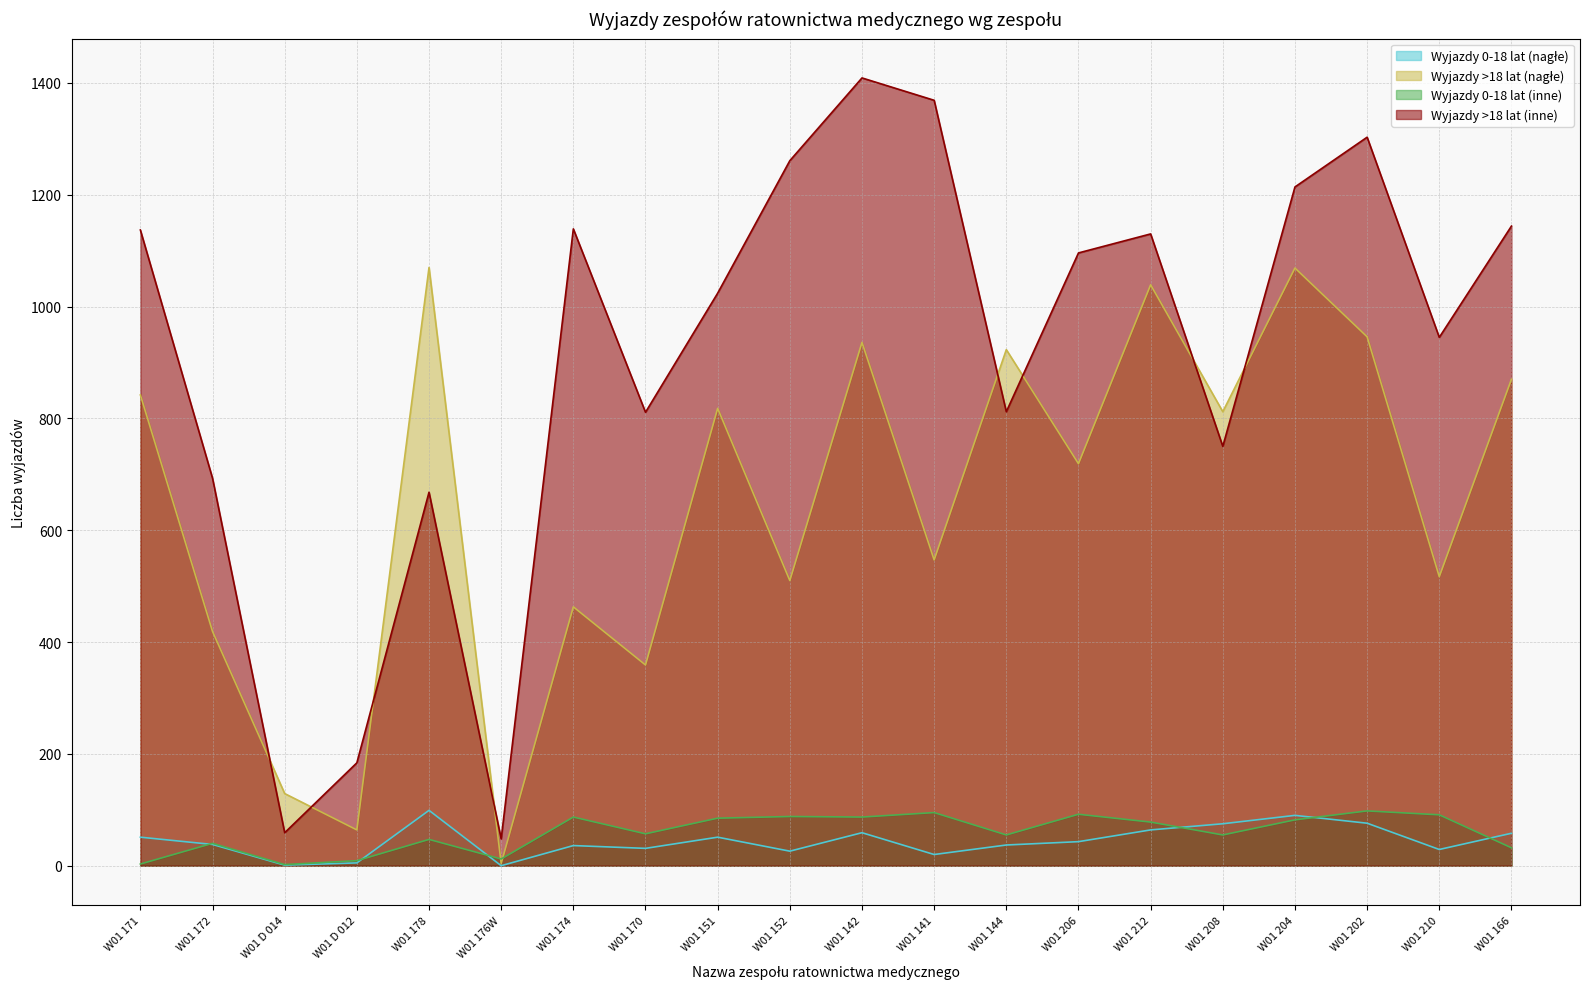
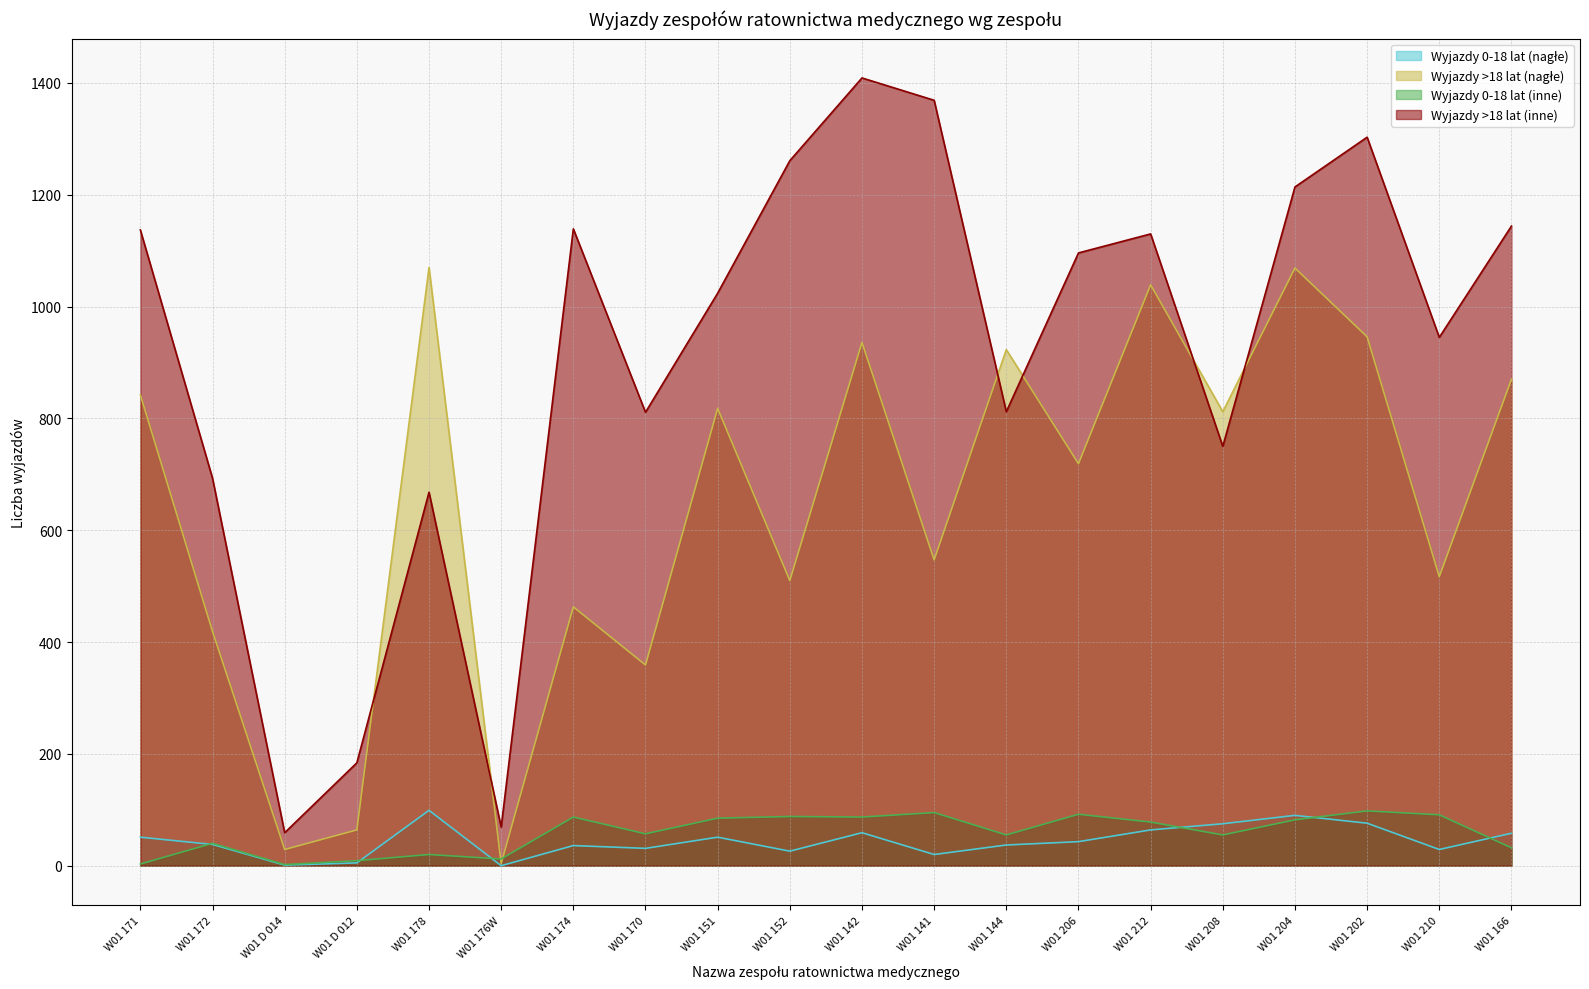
  {
    "Wyjazdy 0-18 lat (nagłe)": {
      "W01 171": 50,
      "W01 178": 100,
      "W01 174": 40,
      "W01 170": 30,
      "W01 151": 50,
      "W01 152": 30,
      "W01 142": 60,
      "W01 141": 20,
      "W01 144": 40,
      "W01 206": 40,
      "W01 212": 60,
      "W01 208": 80,
      "W01 204": 90,
      "W01 202": 80,
      "W01 210": 30,
      "W01 166": 60
    },
    "Wyjazdy >18 lat (nagłe)": {
      "W01 171": 840,
      "W01 172": 420,
-     "W01 D 014": 130,
+     "W01 D 014": 30,
      "W01 D 012": 60,
      "W01 178": 1070,
      "W01 174": 460,
      "W01 170": 360,
      "W01 151": 820,
      "W01 152": 510,
      "W01 142": 940,
      "W01 141": 550,
      "W01 144": 920,
      "W01 206": 720,
      "W01 212": 1040,
      "W01 208": 810,
      "W01 204": 1070,
      "W01 202": 950,
      "W01 210": 520,
      "W01 166": 870
    },
    "Wyjazdy 0-18 lat (inne)": {
      "W01 171": 0,
-     "W01 178": 50,
+     "W01 178": 20,
      "W01 176W": 10,
      "W01 174": 90,
      "W01 170": 60,
      "W01 151": 90,
      "W01 152": 90,
      "W01 142": 90,
      "W01 141": 100,
      "W01 144": 60,
      "W01 206": 90,
      "W01 212": 80,
      "W01 208": 60,
      "W01 204": 80,
      "W01 202": 100,
      "W01 210": 90,
      "W01 166": 30
    },
    "Wyjazdy >18 lat (inne)": {
      "W01 171": 1140,
      "W01 172": 690,
      "W01 D 014": 60,
      "W01 D 012": 180,
      "W01 178": 670,
-     "W01 176W": 50,
+     "W01 176W": 70,
      "W01 174": 1140,
      "W01 170": 810,
      "W01 151": 1020,
      "W01 152": 1260,
      "W01 142": 1410,
      "W01 141": 1370,
      "W01 144": 810,
      "W01 206": 1100,
      "W01 212": 1130,
      "W01 208": 750,
      "W01 204": 1210,
      "W01 202": 1300,
      "W01 210": 950,
      "W01 166": 1140
    }
  }
